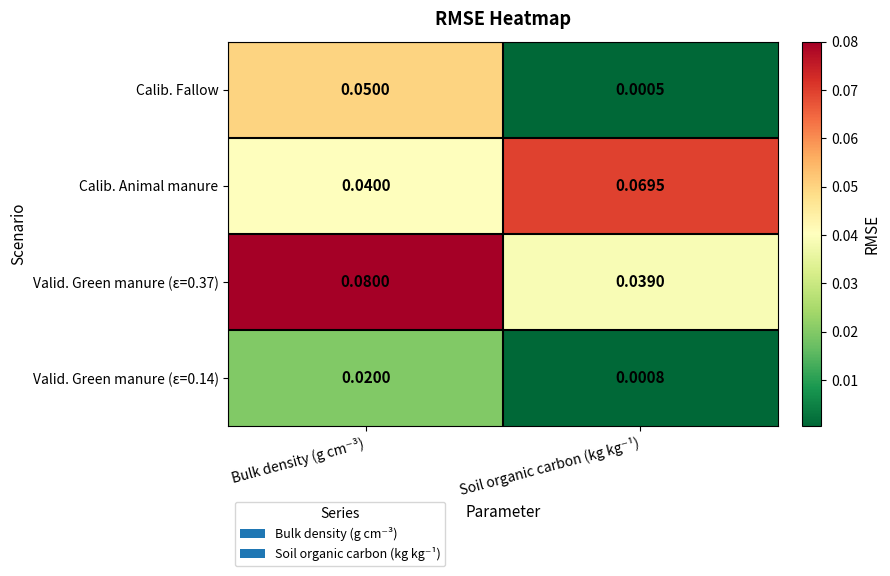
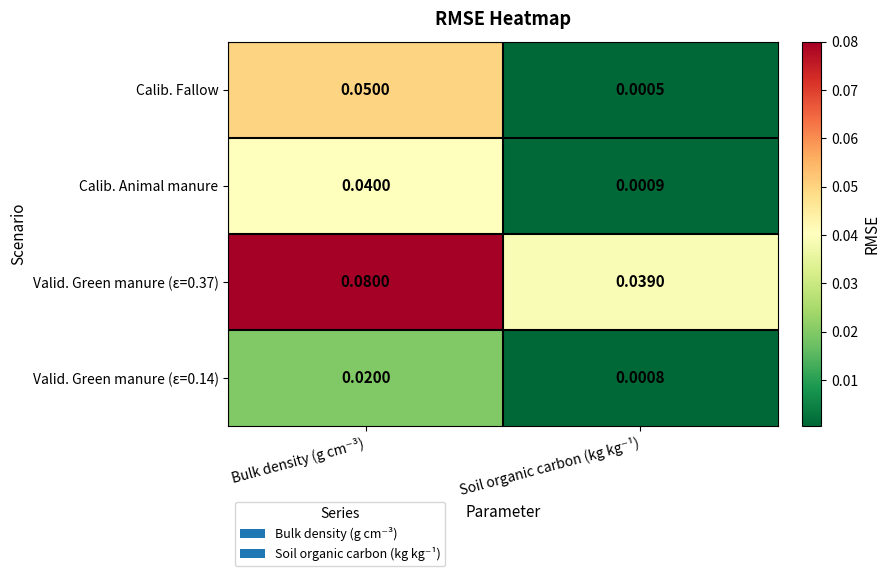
  {
    "Calib. Fallow": {
      "Bulk density (g cm⁻³)": 0.0500,
      "Soil organic carbon (kg kg⁻¹)": 0.0005
    },
    "Calib. Animal manure": {
      "Bulk density (g cm⁻³)": 0.0400,
-     "Soil organic carbon (kg kg⁻¹)": 0.0695
+     "Soil organic carbon (kg kg⁻¹)": 0.0009
    },
    "Valid. Green manure (ε=0.37)": {
      "Bulk density (g cm⁻³)": 0.0800,
      "Soil organic carbon (kg kg⁻¹)": 0.0390
    },
    "Valid. Green manure (ε=0.14)": {
      "Bulk density (g cm⁻³)": 0.0200,
      "Soil organic carbon (kg kg⁻¹)": 0.0008
    }
  }
